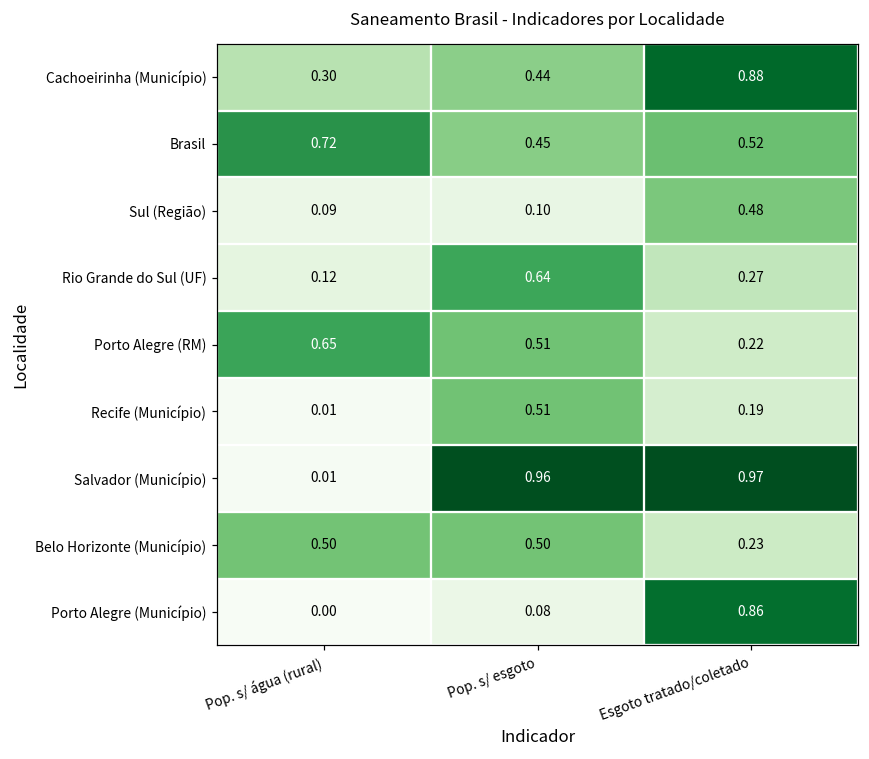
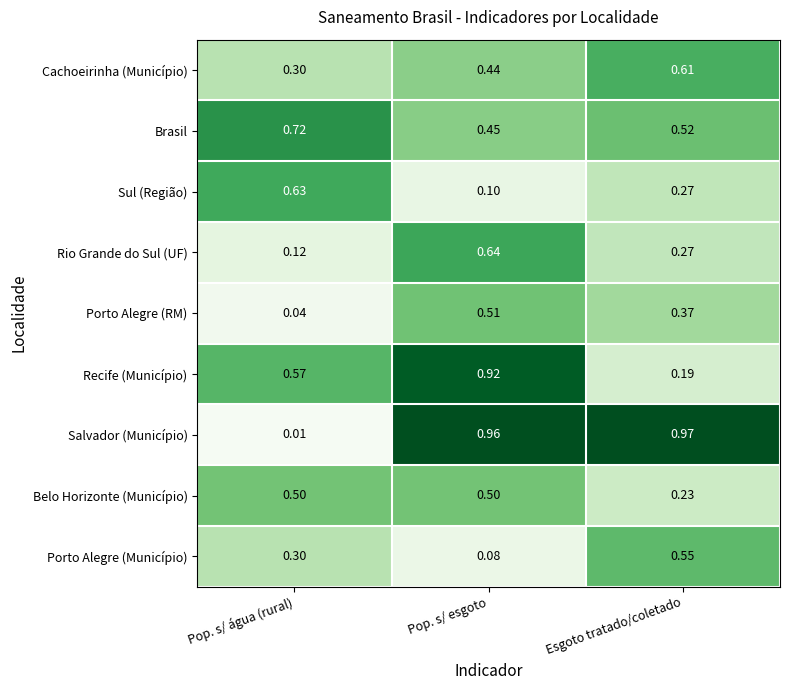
  {
    "Cachoeirinha (Município)": {
      "Pop. s/ água (rural)": 0.30,
      "Pop. s/ esgoto": 0.44,
-     "Esgoto tratado/coletado": 0.88
+     "Esgoto tratado/coletado": 0.61
    },
    "Brasil": {
      "Pop. s/ água (rural)": 0.72,
      "Pop. s/ esgoto": 0.45,
      "Esgoto tratado/coletado": 0.52
    },
    "Sul (Região)": {
-     "Pop. s/ água (rural)": 0.09,
+     "Pop. s/ água (rural)": 0.63,
      "Pop. s/ esgoto": 0.10,
-     "Esgoto tratado/coletado": 0.48
+     "Esgoto tratado/coletado": 0.27
    },
    "Rio Grande do Sul (UF)": {
      "Pop. s/ água (rural)": 0.12,
      "Pop. s/ esgoto": 0.64,
      "Esgoto tratado/coletado": 0.27
    },
    "Porto Alegre (RM)": {
-     "Pop. s/ água (rural)": 0.65,
+     "Pop. s/ água (rural)": 0.04,
      "Pop. s/ esgoto": 0.51,
-     "Esgoto tratado/coletado": 0.22
+     "Esgoto tratado/coletado": 0.37
    },
    "Recife (Município)": {
-     "Pop. s/ água (rural)": 0.01,
-     "Pop. s/ esgoto": 0.51,
+     "Pop. s/ água (rural)": 0.57,
+     "Pop. s/ esgoto": 0.92,
      "Esgoto tratado/coletado": 0.19
    },
    "Salvador (Município)": {
      "Pop. s/ água (rural)": 0.01,
      "Pop. s/ esgoto": 0.96,
      "Esgoto tratado/coletado": 0.97
    },
    "Belo Horizonte (Município)": {
      "Pop. s/ água (rural)": 0.50,
      "Pop. s/ esgoto": 0.50,
      "Esgoto tratado/coletado": 0.23
    },
    "Porto Alegre (Município)": {
-     "Pop. s/ água (rural)": 0.00,
+     "Pop. s/ água (rural)": 0.30,
      "Pop. s/ esgoto": 0.08,
-     "Esgoto tratado/coletado": 0.86
+     "Esgoto tratado/coletado": 0.55
    }
  }
